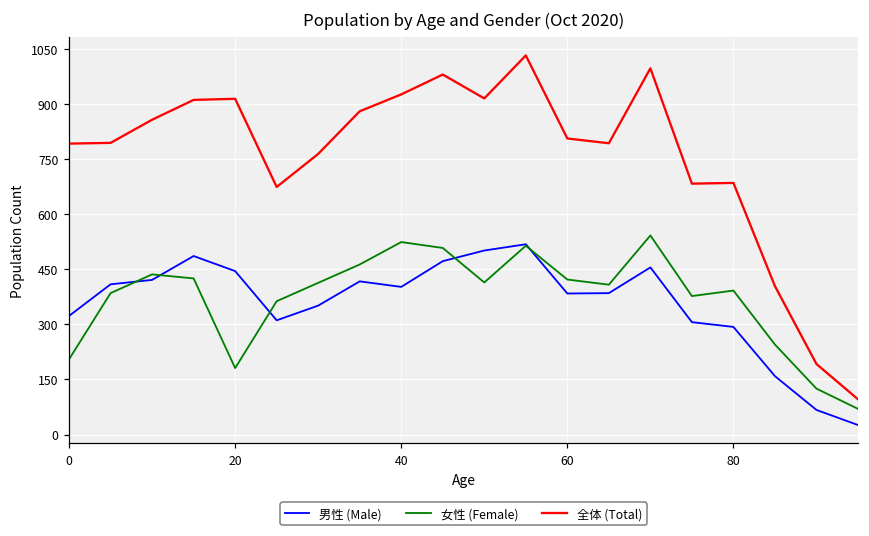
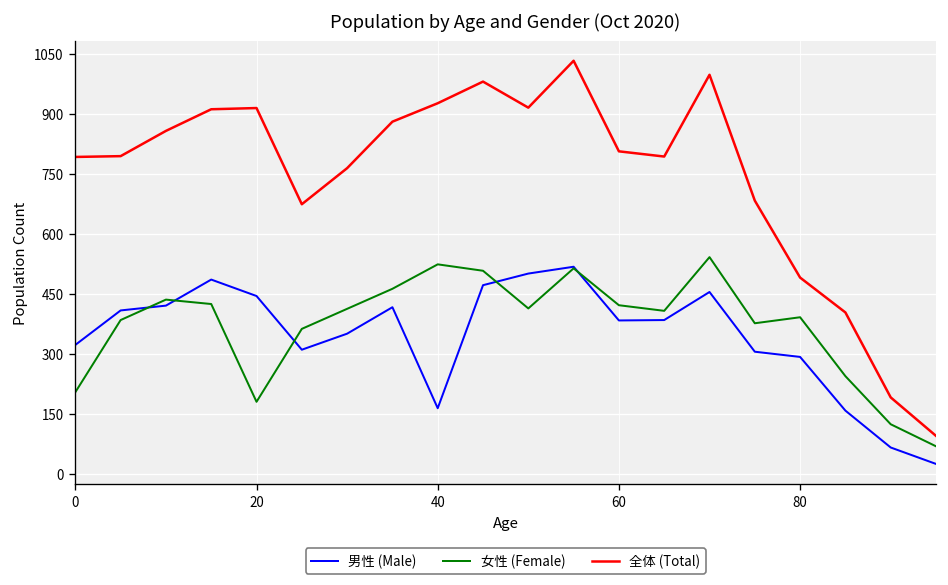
  {
    "男性 (Male)": {
      "0": 320,
      "20": 450,
-     "40": 400,
+     "40": 170,
      "60": 380,
      "80": 290
    },
    "女性 (Female)": {
      "0": 210,
      "20": 180,
      "40": 520,
      "60": 420,
      "80": 390
    },
    "全体 (Total)": {
      "0": 790,
      "20": 910,
      "40": 930,
      "60": 810,
-     "80": 690
+     "80": 490
    }
  }
